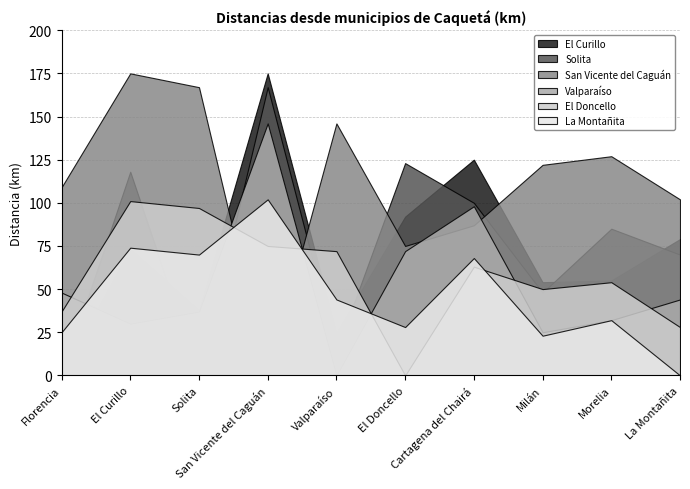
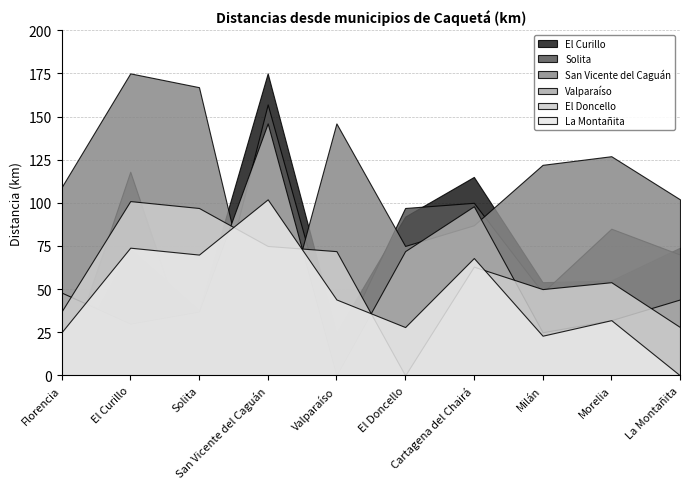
  {
    "El Curillo": {
      "San Vicente del Caguán": 175,
      "Valparaíso": 25,
      "El Doncello": 92,
-     "Cartagena del Chairá": 125,
+     "Cartagena del Chairá": 115,
      "Milán": 54,
-     "La Montañita": 79
+     "La Montañita": 74
    },
    "Solita": {
      "El Curillo": 118,
      "Solita": 0,
-     "San Vicente del Caguán": 167,
+     "San Vicente del Caguán": 157,
      "Valparaíso": 14,
-     "El Doncello": 123,
+     "El Doncello": 97,
      "Cartagena del Chairá": 100,
      "Milán": 48,
      "Morelia": 85,
      "La Montañita": 70
    }
  }
